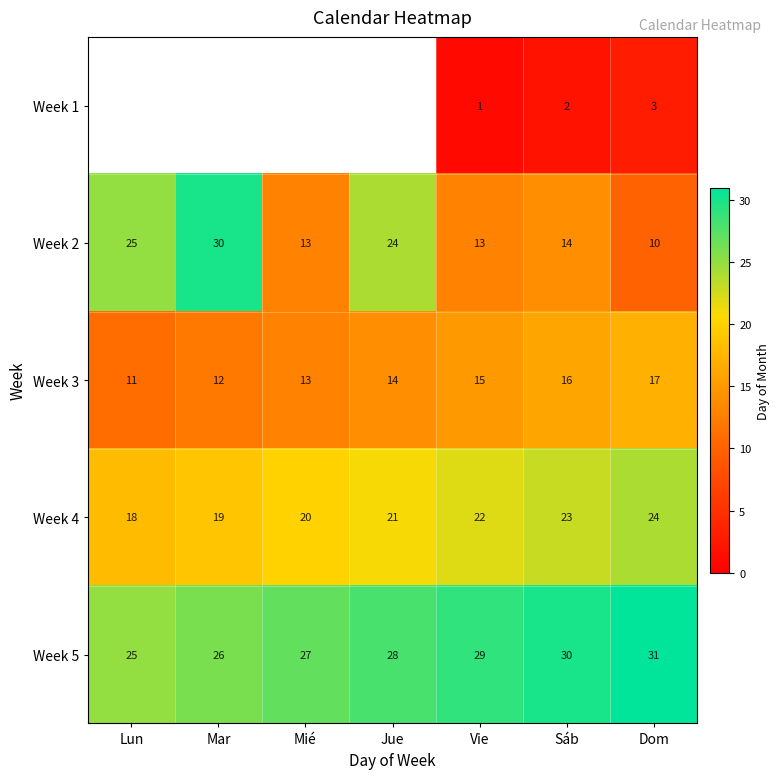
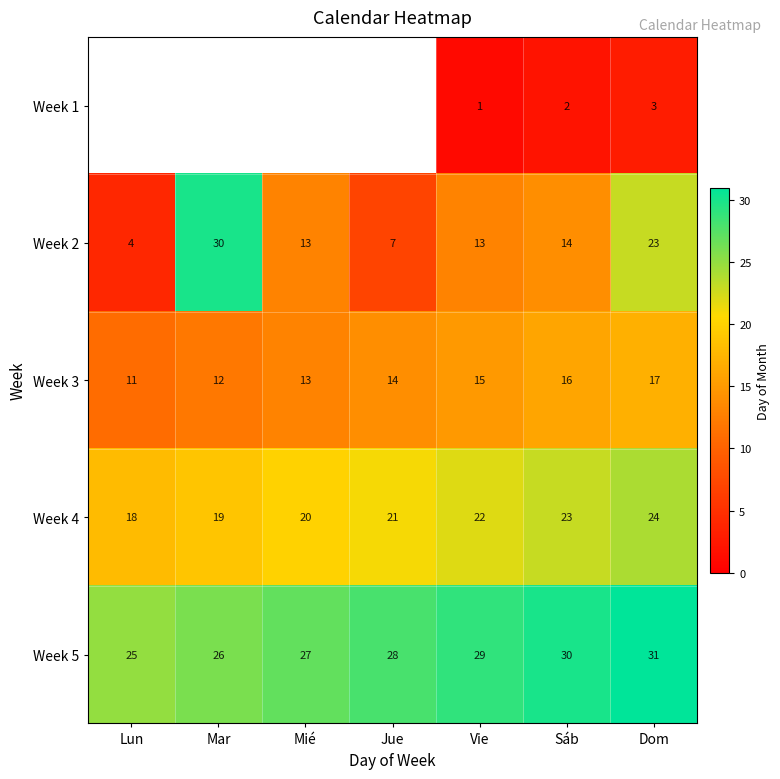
  {
    "Week 1": {
      "Vie": 1,
      "Sáb": 2,
      "Dom": 3
    },
    "Week 2": {
-     "Lun": 25,
+     "Lun": 4,
      "Mar": 30,
      "Mié": 13,
-     "Jue": 24,
+     "Jue": 7,
      "Vie": 13,
      "Sáb": 14,
-     "Dom": 10
+     "Dom": 23
    },
    "Week 3": {
      "Lun": 11,
      "Mar": 12,
      "Mié": 13,
      "Jue": 14,
      "Vie": 15,
      "Sáb": 16,
      "Dom": 17
    },
    "Week 4": {
      "Lun": 18,
      "Mar": 19,
      "Mié": 20,
      "Jue": 21,
      "Vie": 22,
      "Sáb": 23,
      "Dom": 24
    },
    "Week 5": {
      "Lun": 25,
      "Mar": 26,
      "Mié": 27,
      "Jue": 28,
      "Vie": 29,
      "Sáb": 30,
      "Dom": 31
    }
  }
